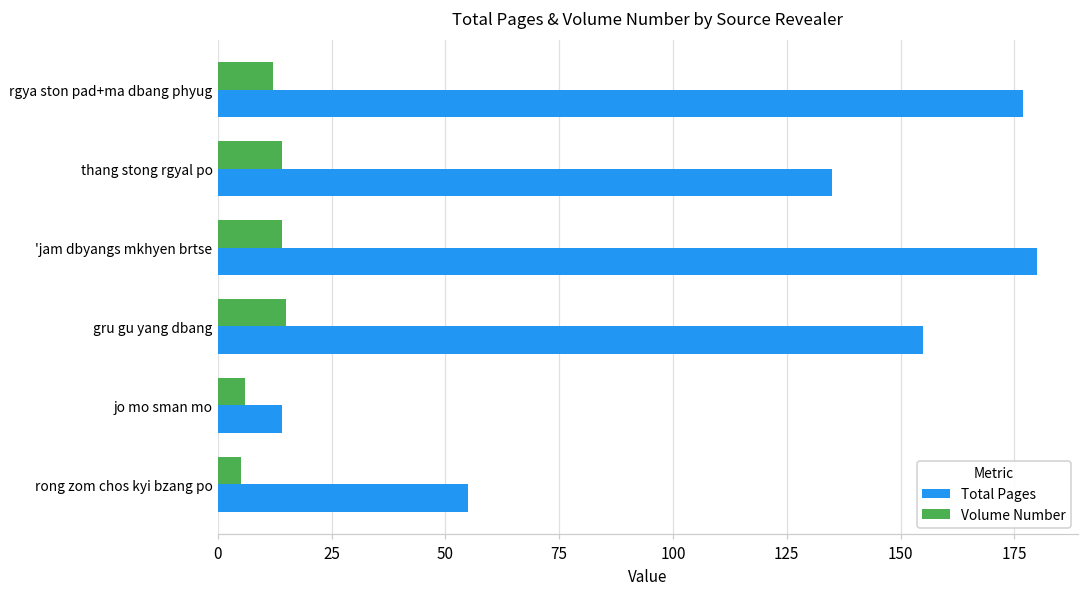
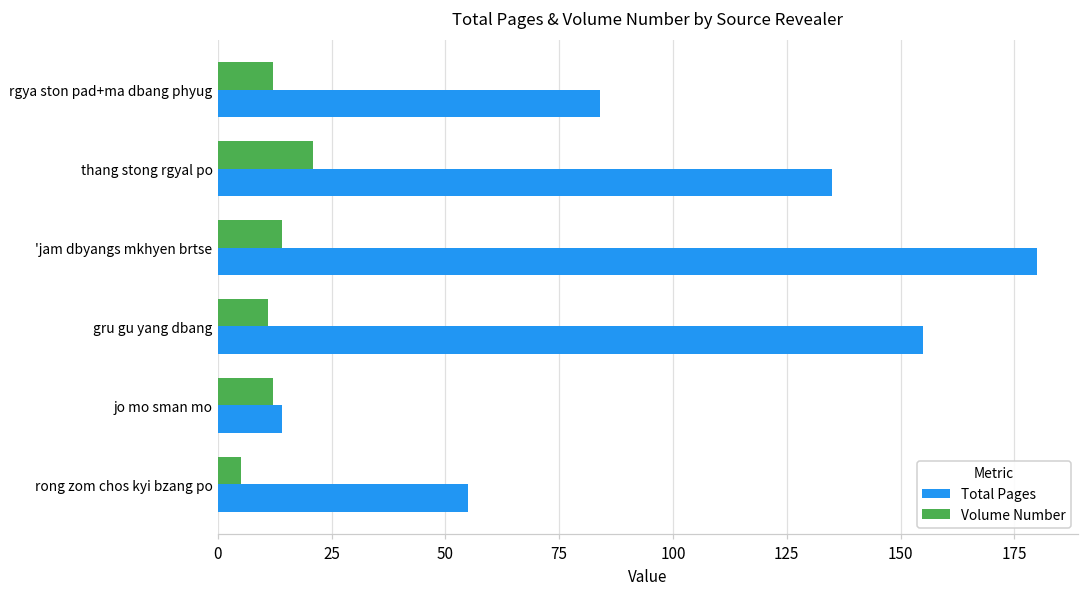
  {
    "Total Pages": {
-     "rgya ston pad+ma dbang phyug": 177,
+     "rgya ston pad+ma dbang phyug": 84,
      "thang stong rgyal po": 135,
      "'jam dbyangs mkhyen brtse": 180,
      "gru gu yang dbang": 155,
      "jo mo sman mo": 14,
      "rong zom chos kyi bzang po": 55
    },
    "Volume Number": {
      "rgya ston pad+ma dbang phyug": 12,
-     "thang stong rgyal po": 14,
+     "thang stong rgyal po": 21,
      "'jam dbyangs mkhyen brtse": 14,
-     "gru gu yang dbang": 15,
-     "jo mo sman mo": 6,
+     "gru gu yang dbang": 11,
+     "jo mo sman mo": 12,
      "rong zom chos kyi bzang po": 5
    }
  }
